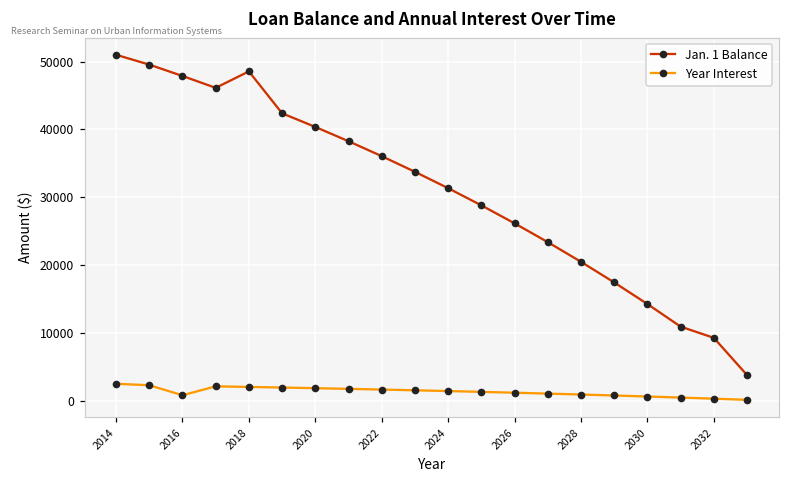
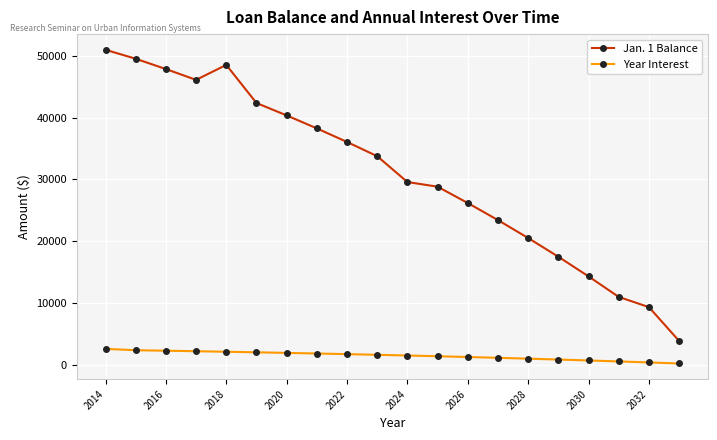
  {
    "Jan. 1 Balance": {
      "2014": 51000,
      "2016": 48000,
      "2018": 49000,
      "2020": 40000,
      "2022": 36000,
-     "2024": 31000,
+     "2024": 30000,
      "2026": 26000,
      "2028": 21000,
      "2030": 14000,
      "2032": 9000
    },
    "Year Interest": {
      "2014": 3000,
-     "2016": 1000,
+     "2016": 2000,
      "2018": 2000,
      "2020": 2000,
      "2022": 2000,
      "2024": 1000,
      "2026": 1000,
      "2028": 1000,
      "2030": 1000,
      "2032": 0
    }
  }
